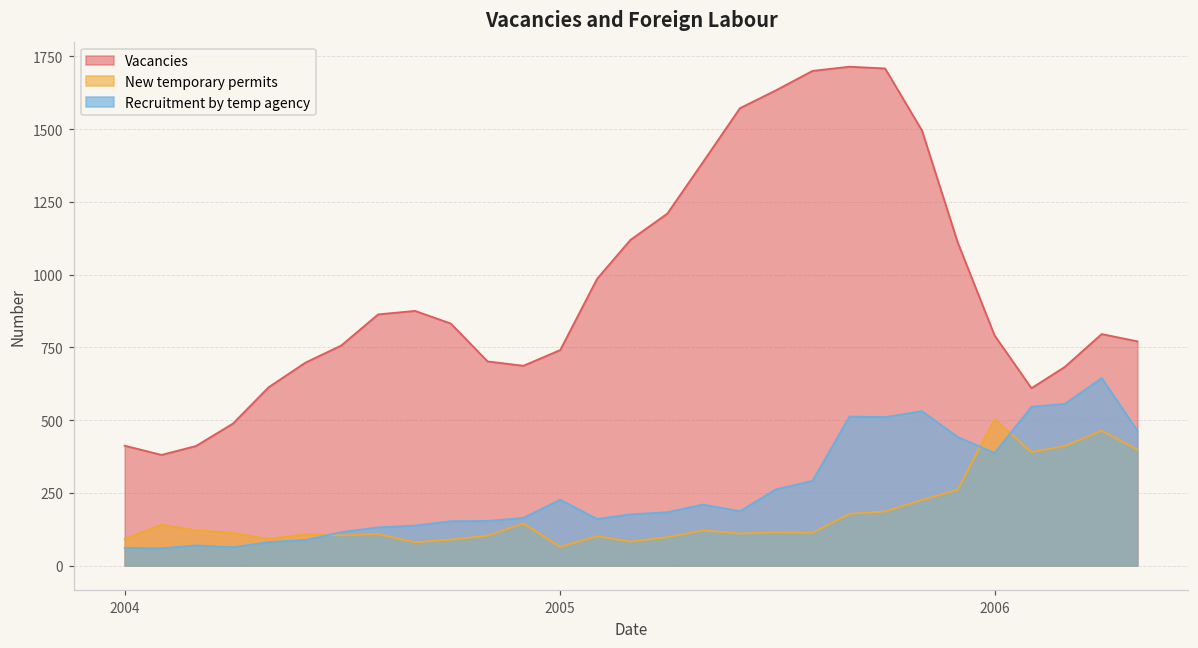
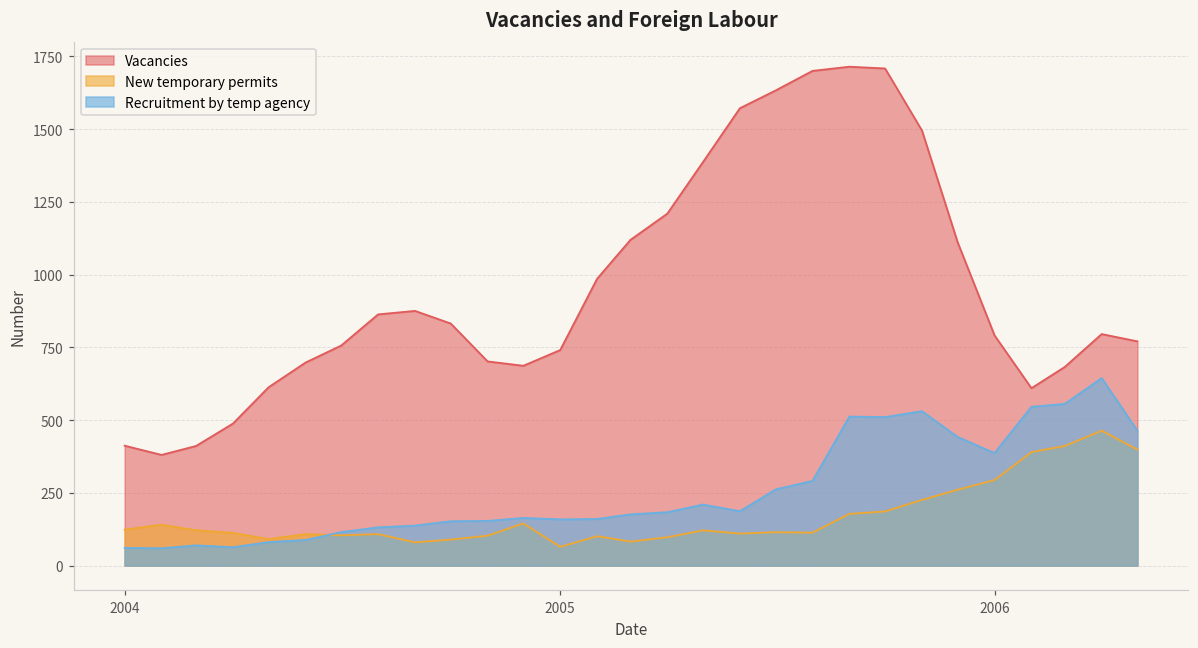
  {
    "Vacancies": {
      "2004": 410,
      "2005": 740,
      "2006": 790
    },
    "New temporary permits": {
-     "2004": 90,
+     "2004": 120,
      "2005": 60,
-     "2006": 500
+     "2006": 290
    },
    "Recruitment by temp agency": {
      "2004": 60,
-     "2005": 230,
+     "2005": 160,
      "2006": 390
    }
  }
